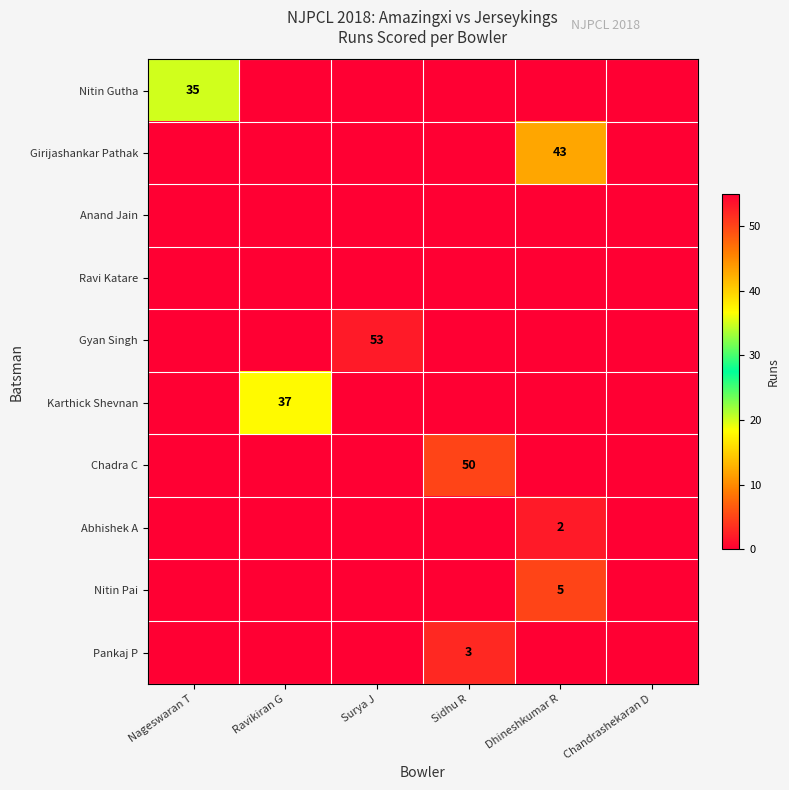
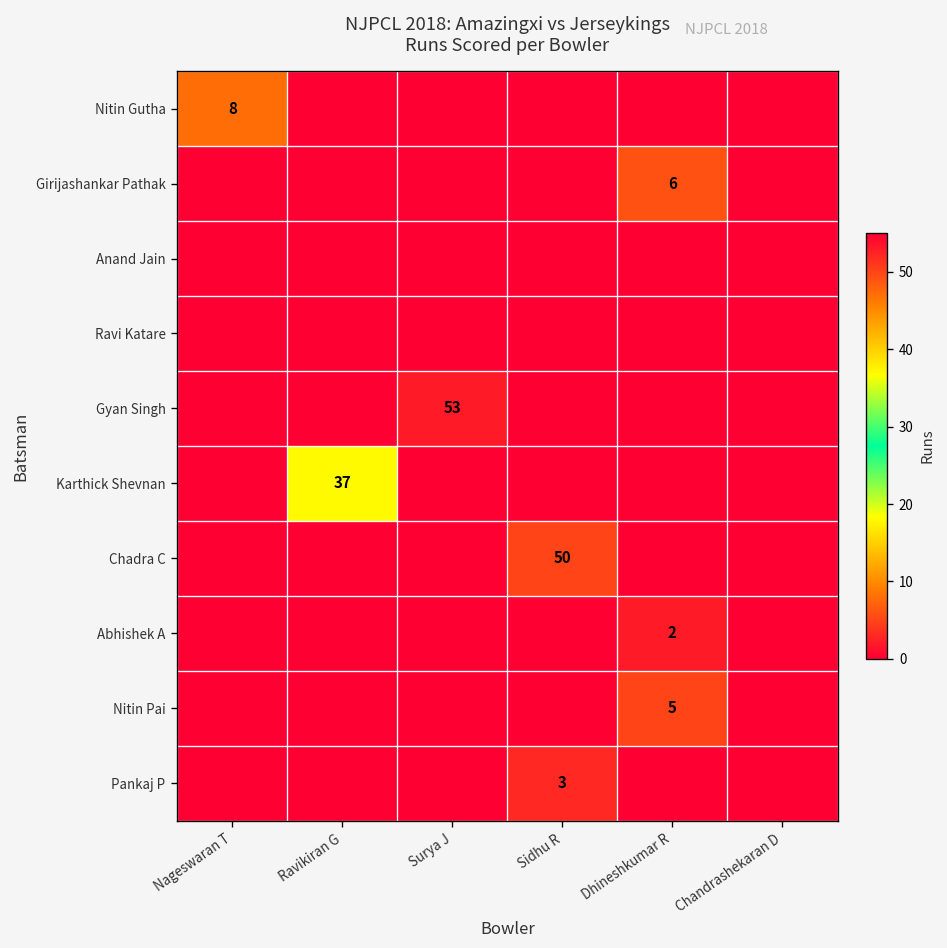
  {
    "Nitin Gutha": {
-     "Nageswaran T": 35
+     "Nageswaran T": 8
    },
    "Girijashankar Pathak": {
-     "Dhineshkumar R": 43
+     "Dhineshkumar R": 6
    },
    "Gyan Singh": {
      "Surya J": 53
    },
    "Karthick Shevnan": {
      "Ravikiran G": 37
    },
    "Chadra C": {
      "Sidhu R": 50
    },
    "Abhishek A": {
      "Dhineshkumar R": 2
    },
    "Nitin Pai": {
      "Dhineshkumar R": 5
    },
    "Pankaj P": {
      "Sidhu R": 3
    }
  }
